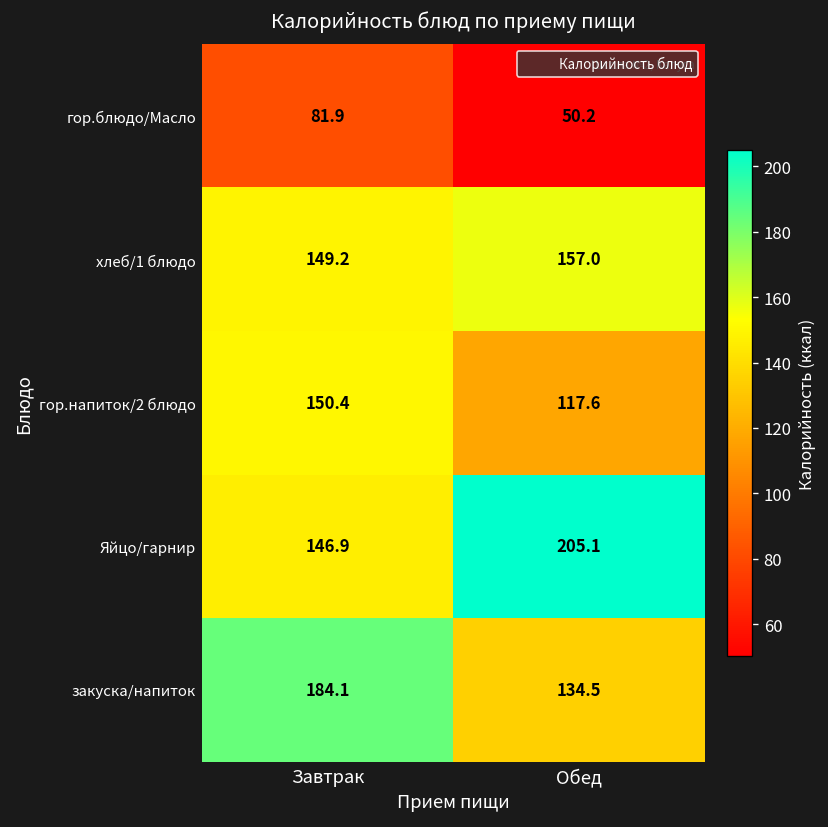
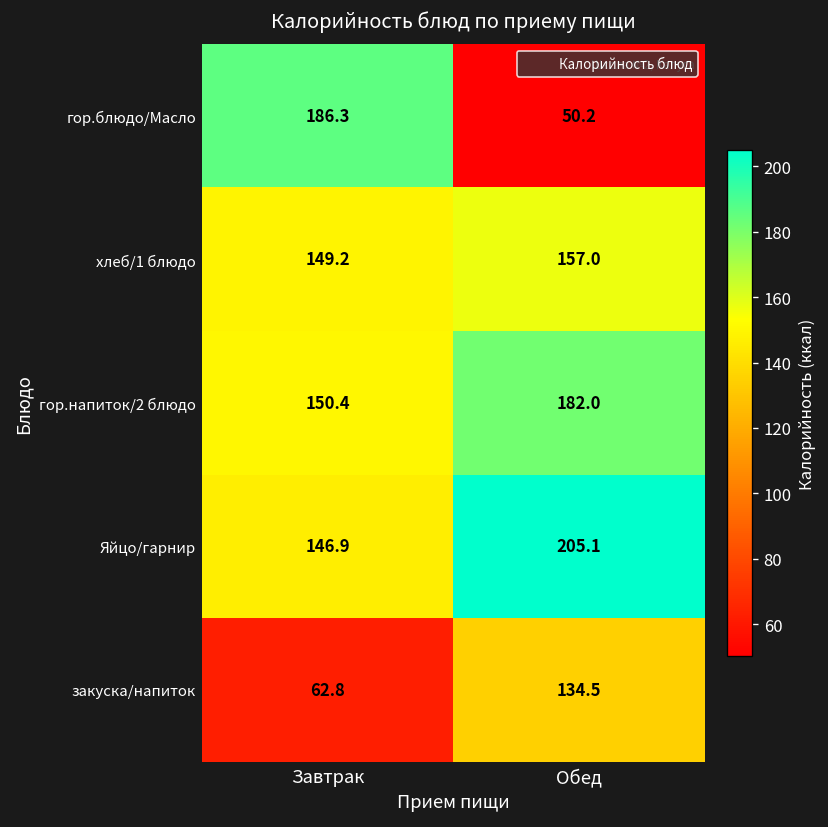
  {
    "гор.блюдо/Масло": {
-     "Завтрак": 81.9,
+     "Завтрак": 186.3,
      "Обед": 50.2
    },
    "хлеб/1 блюдо": {
      "Завтрак": 149.2,
      "Обед": 157.0
    },
    "гор.напиток/2 блюдо": {
      "Завтрак": 150.4,
-     "Обед": 117.6
+     "Обед": 182.0
    },
    "Яйцо/гарнир": {
      "Завтрак": 146.9,
      "Обед": 205.1
    },
    "закуска/напиток": {
-     "Завтрак": 184.1,
+     "Завтрак": 62.8,
      "Обед": 134.5
    }
  }
